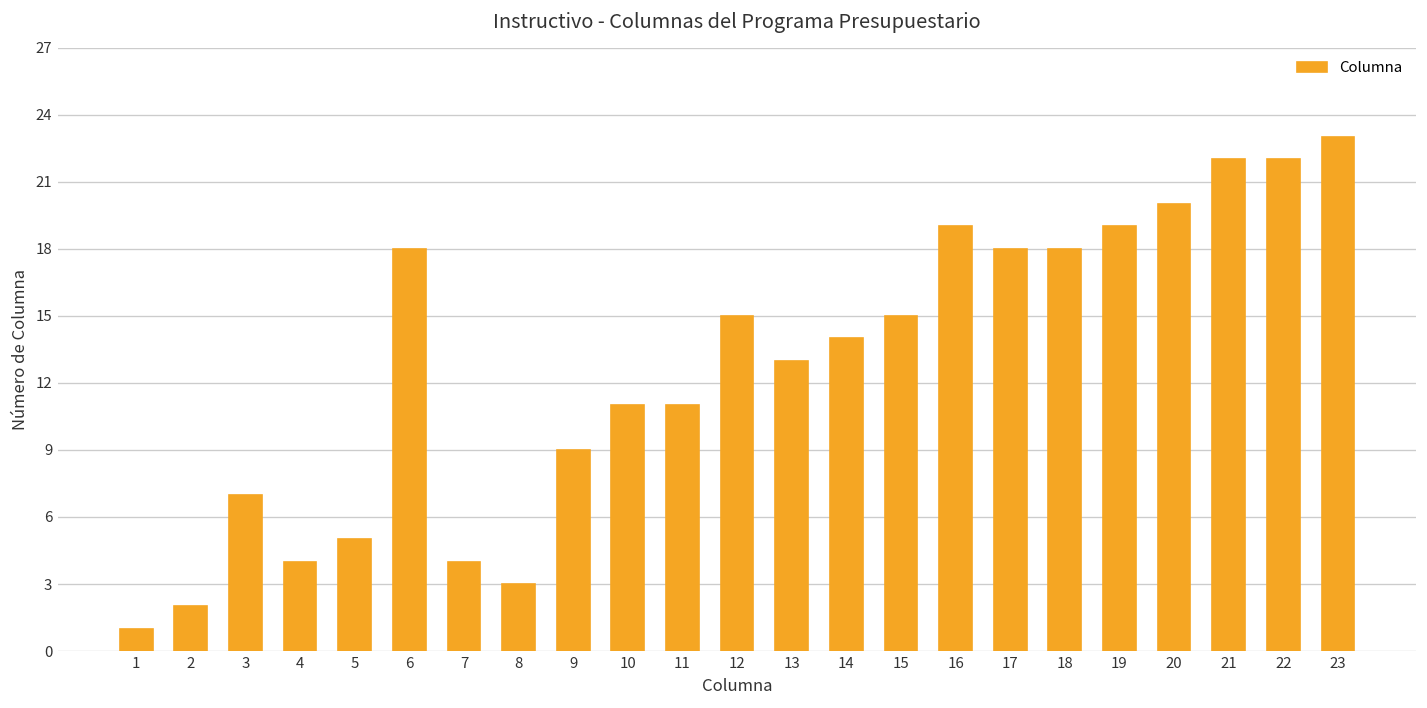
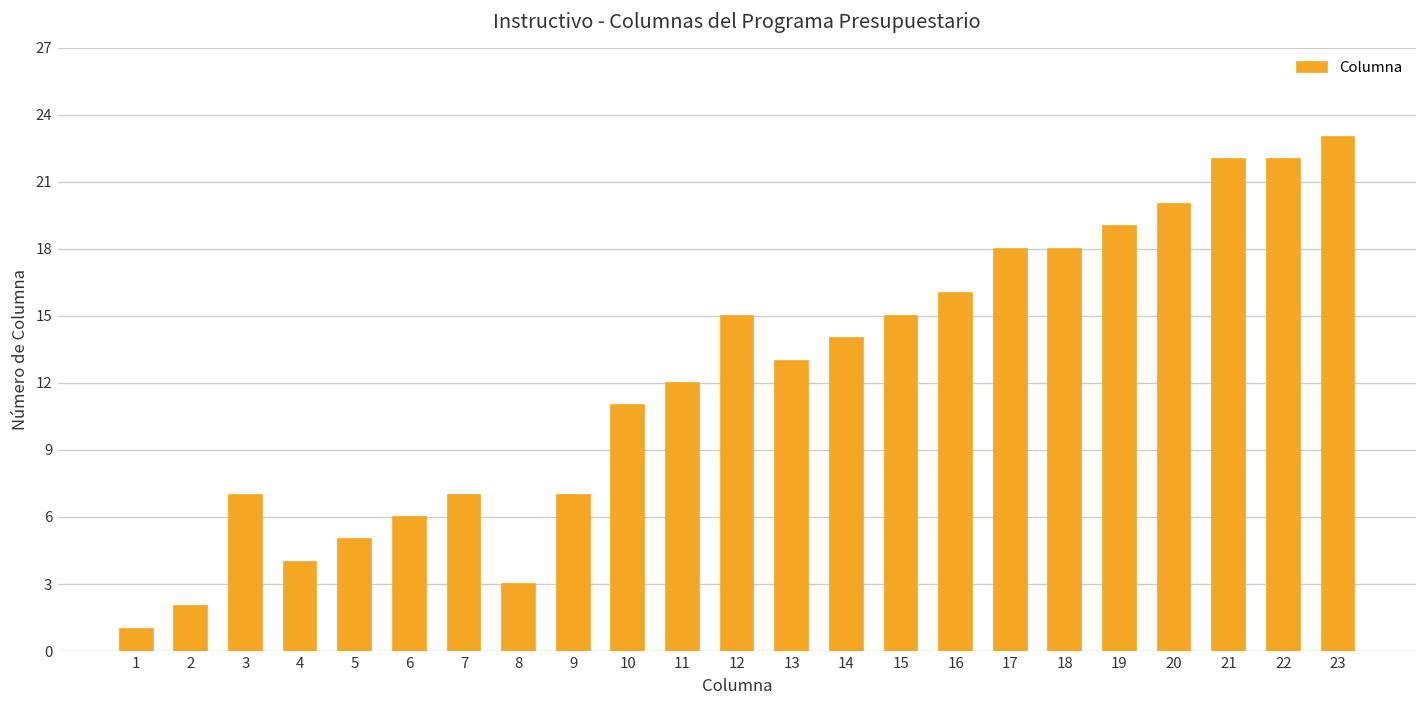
  {
    "1": 1,
    "2": 2,
    "3": 7,
    "4": 4,
    "5": 5,
-   "6": 18,
-   "7": 4,
+   "6": 6,
+   "7": 7,
    "8": 3,
-   "9": 9,
+   "9": 7,
    "10": 11,
-   "11": 11,
+   "11": 12,
    "12": 15,
    "13": 13,
    "14": 14,
    "15": 15,
-   "16": 19,
+   "16": 16,
    "17": 18,
    "18": 18,
    "19": 19,
    "20": 20,
    "21": 22,
    "22": 22,
    "23": 23
  }
